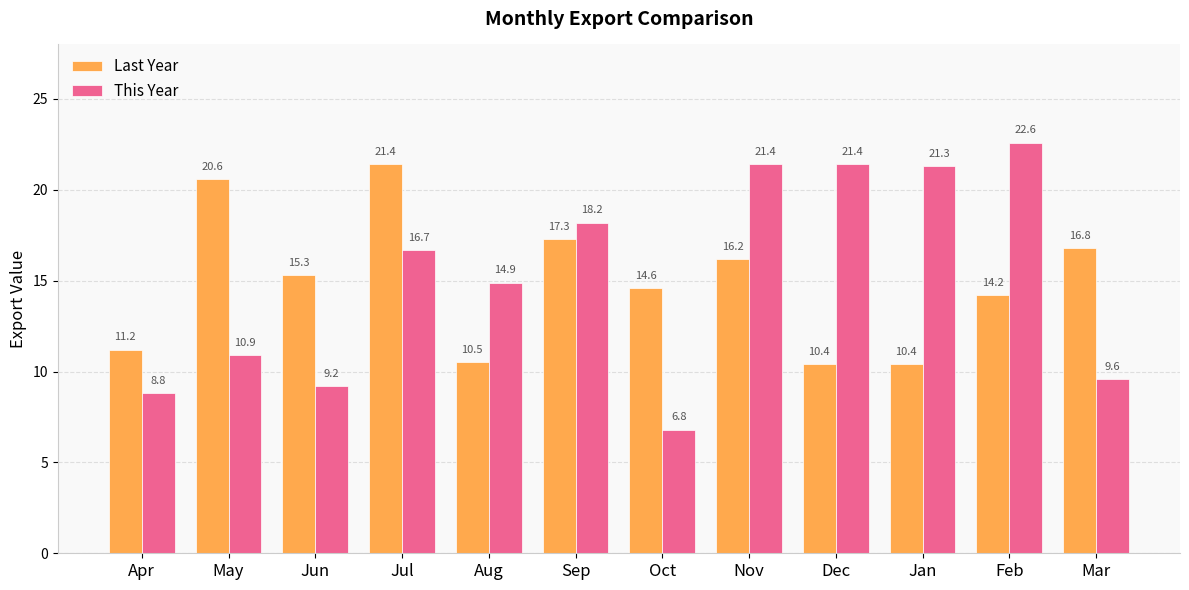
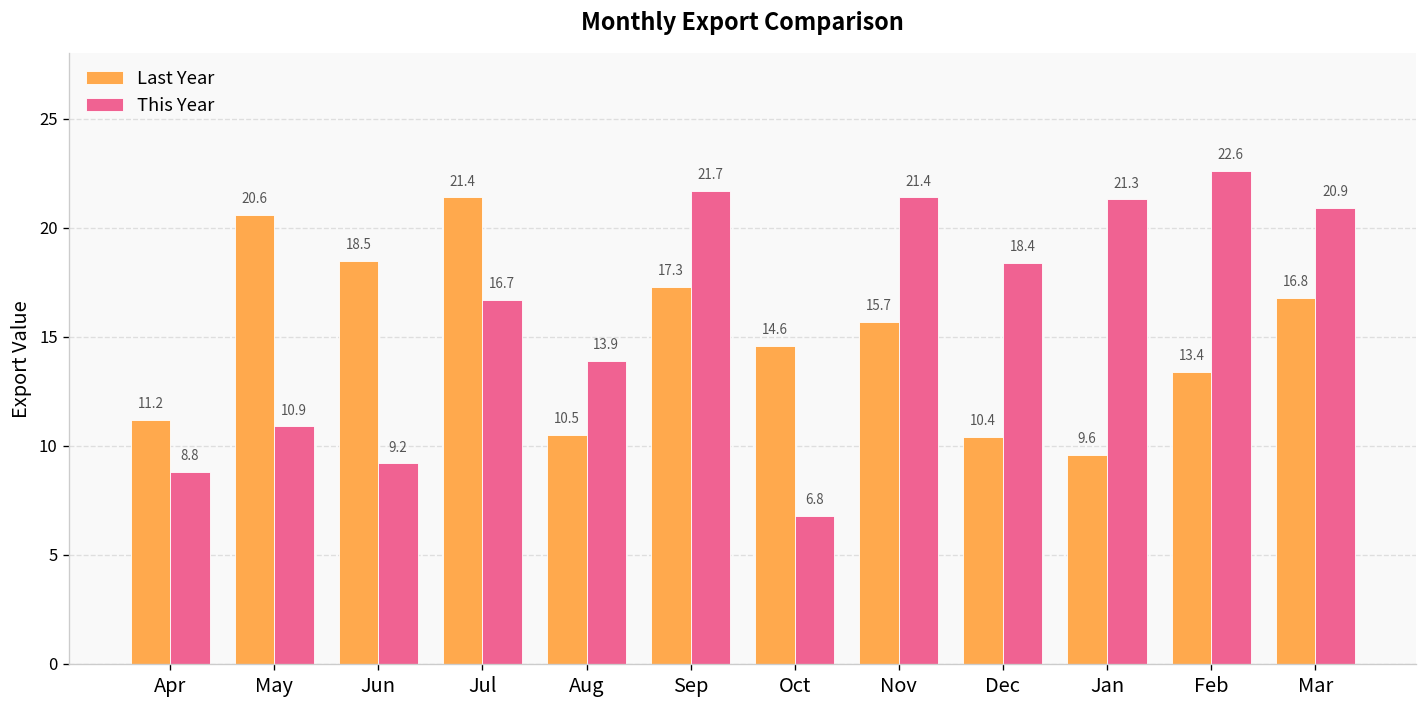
  {
    "Last Year": {
      "Apr": 11.2,
      "May": 20.6,
-     "Jun": 15.3,
+     "Jun": 18.5,
      "Jul": 21.4,
      "Aug": 10.5,
      "Sep": 17.3,
      "Oct": 14.6,
-     "Nov": 16.2,
+     "Nov": 15.7,
      "Dec": 10.4,
-     "Jan": 10.4,
-     "Feb": 14.2,
+     "Jan": 9.6,
+     "Feb": 13.4,
      "Mar": 16.8
    },
    "This Year": {
      "Apr": 8.8,
      "May": 10.9,
      "Jun": 9.2,
      "Jul": 16.7,
-     "Aug": 14.9,
-     "Sep": 18.2,
+     "Aug": 13.9,
+     "Sep": 21.7,
      "Oct": 6.8,
      "Nov": 21.4,
-     "Dec": 21.4,
+     "Dec": 18.4,
      "Jan": 21.3,
      "Feb": 22.6,
-     "Mar": 9.6
+     "Mar": 20.9
    }
  }
